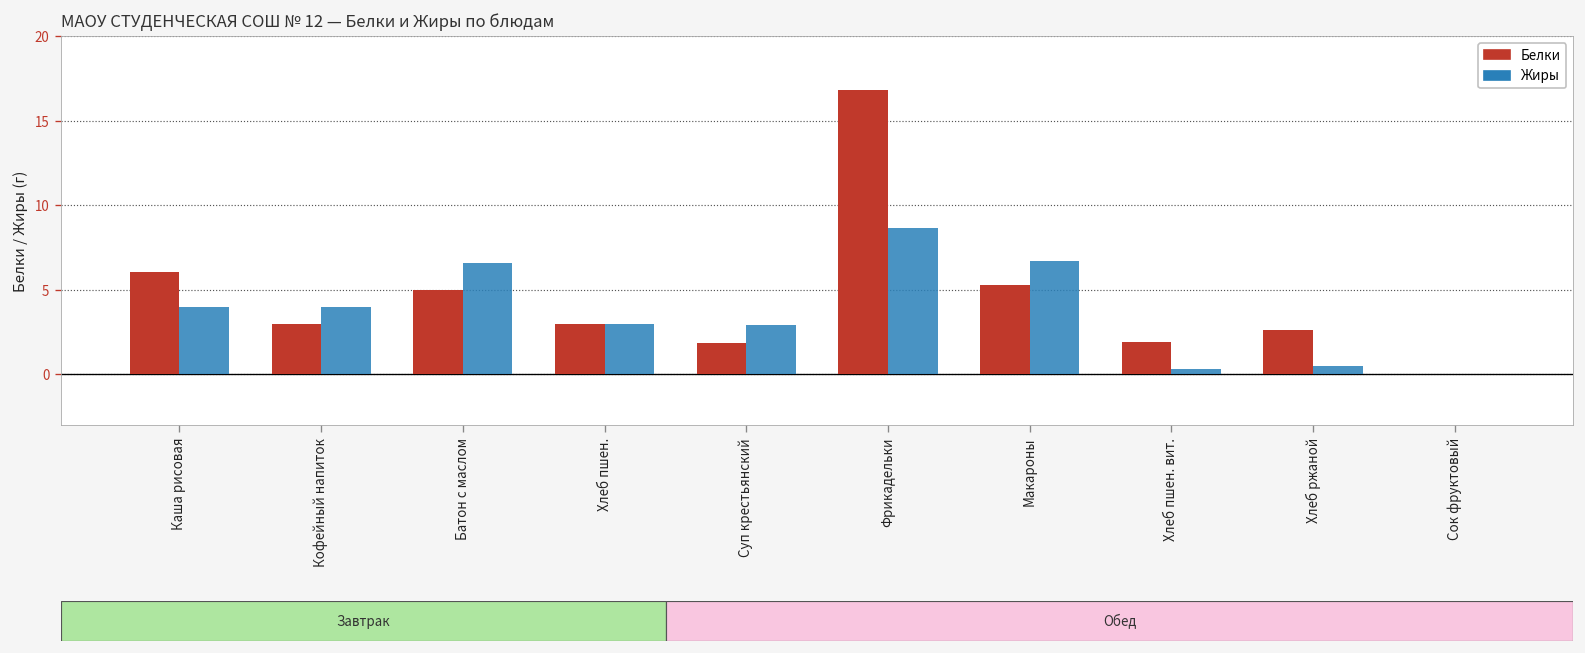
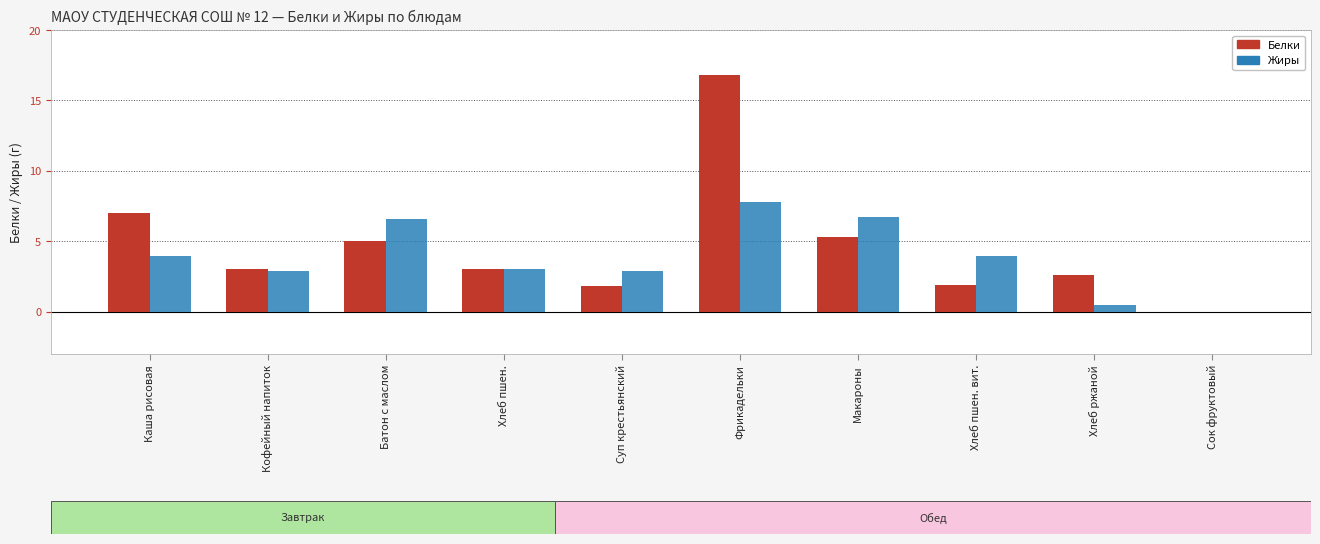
  {
    "Белки": {
-     "Каша рисовая": 6.1,
+     "Каша рисовая": 7.0,
      "Кофейный напиток": 3.0,
      "Батон с маслом": 5.0,
      "Хлеб пшен.": 3.0,
      "Суп крестьянский": 1.8,
      "Фрикадельки": 16.8,
      "Макароны": 5.3,
      "Хлеб пшен. вит.": 1.9,
      "Хлеб ржаной": 2.6,
      "Сок фруктовый": 0.0
    },
    "Жиры": {
      "Каша рисовая": 4.0,
-     "Кофейный напиток": 4.0,
+     "Кофейный напиток": 2.9,
      "Батон с маслом": 6.6,
      "Хлеб пшен.": 3.0,
      "Суп крестьянский": 2.9,
-     "Фрикадельки": 8.6,
+     "Фрикадельки": 7.8,
      "Макароны": 6.7,
-     "Хлеб пшен. вит.": 0.3,
+     "Хлеб пшен. вит.": 4.0,
      "Хлеб ржаной": 0.5,
      "Сок фруктовый": 0.0
    }
  }
